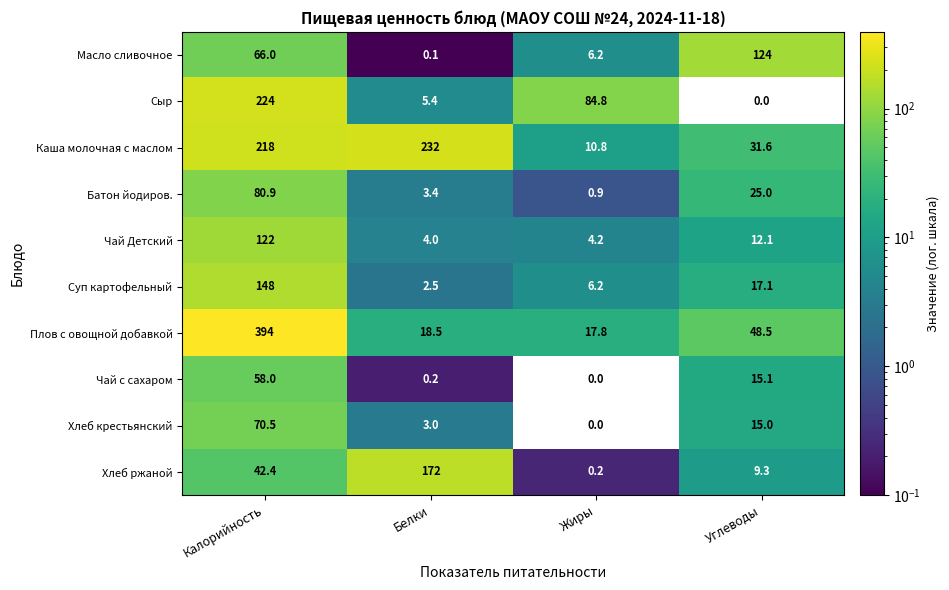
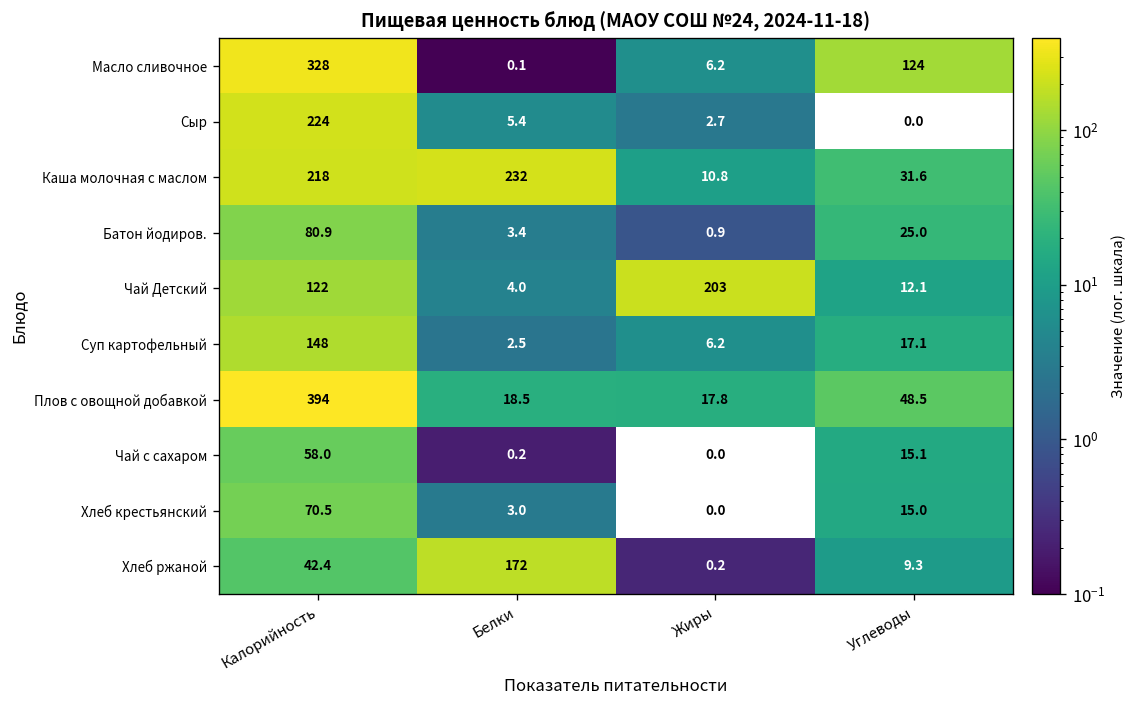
  {
    "Масло сливочное": {
-     "Калорийность": 66.0,
+     "Калорийность": 328,
      "Белки": 0.1,
      "Жиры": 6.2,
      "Углеводы": 124
    },
    "Сыр": {
      "Калорийность": 224,
      "Белки": 5.4,
-     "Жиры": 84.8,
+     "Жиры": 2.7,
      "Углеводы": 0.0
    },
    "Каша молочная с маслом": {
      "Калорийность": 218,
      "Белки": 232,
      "Жиры": 10.8,
      "Углеводы": 31.6
    },
    "Батон йодиров.": {
      "Калорийность": 80.9,
      "Белки": 3.4,
      "Жиры": 0.9,
      "Углеводы": 25.0
    },
    "Чай Детский": {
      "Калорийность": 122,
      "Белки": 4.0,
-     "Жиры": 4.2,
+     "Жиры": 203,
      "Углеводы": 12.1
    },
    "Суп картофельный": {
      "Калорийность": 148,
      "Белки": 2.5,
      "Жиры": 6.2,
      "Углеводы": 17.1
    },
    "Плов с овощной добавкой": {
      "Калорийность": 394,
      "Белки": 18.5,
      "Жиры": 17.8,
      "Углеводы": 48.5
    },
    "Чай с сахаром": {
      "Калорийность": 58.0,
      "Белки": 0.2,
      "Жиры": 0.0,
      "Углеводы": 15.1
    },
    "Хлеб крестьянский": {
      "Калорийность": 70.5,
      "Белки": 3.0,
      "Жиры": 0.0,
      "Углеводы": 15.0
    },
    "Хлеб ржаной": {
      "Калорийность": 42.4,
      "Белки": 172,
      "Жиры": 0.2,
      "Углеводы": 9.3
    }
  }
